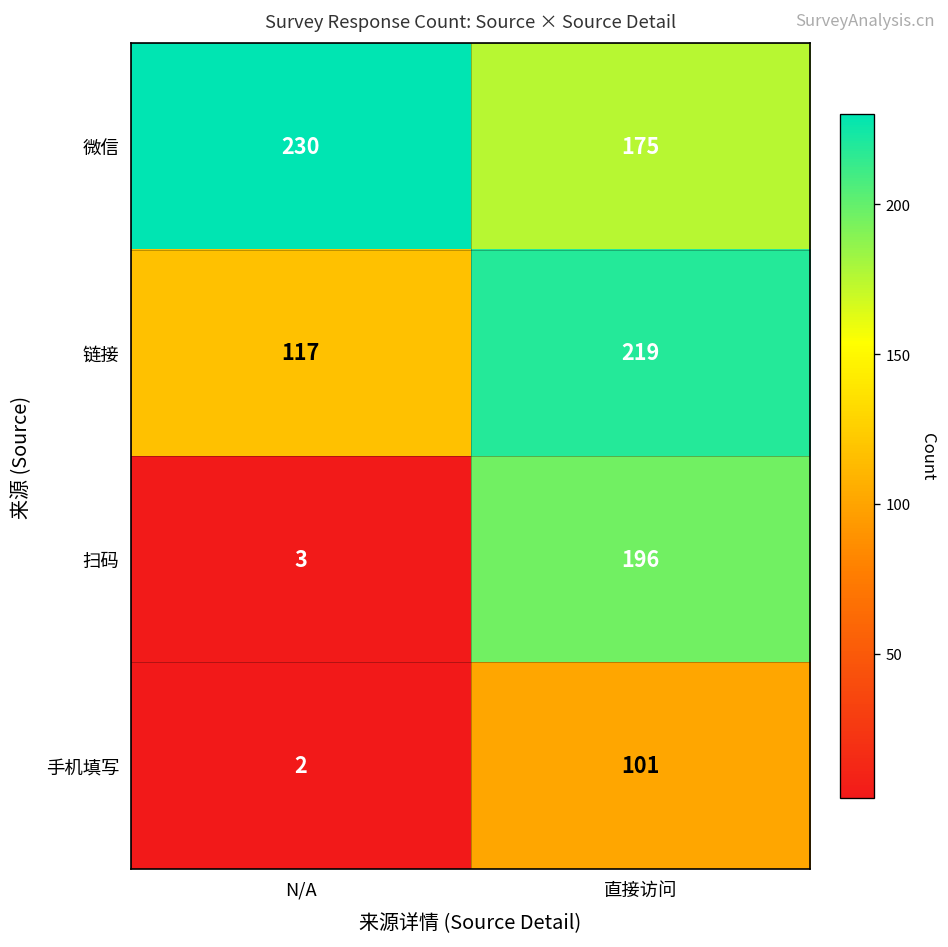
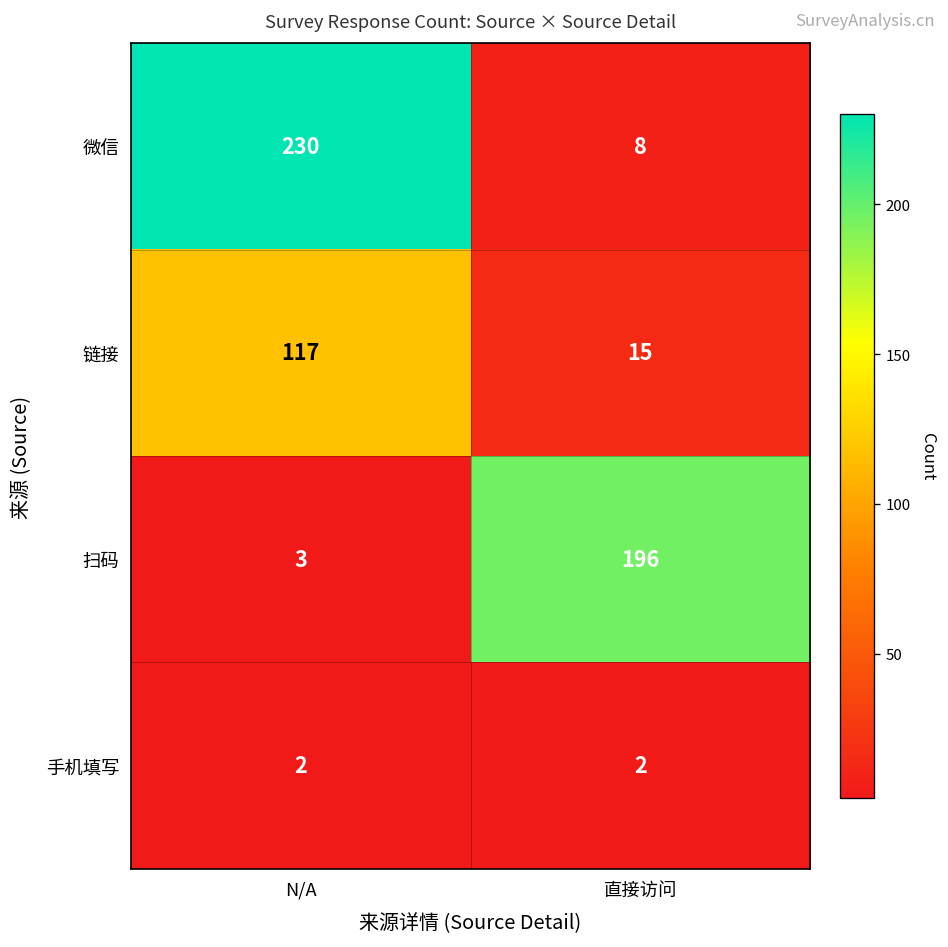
  {
    "微信": {
      "N/A": 230,
-     "直接访问": 175
+     "直接访问": 8
    },
    "链接": {
      "N/A": 117,
-     "直接访问": 219
+     "直接访问": 15
    },
    "扫码": {
      "N/A": 3,
      "直接访问": 196
    },
    "手机填写": {
      "N/A": 2,
-     "直接访问": 101
+     "直接访问": 2
    }
  }
